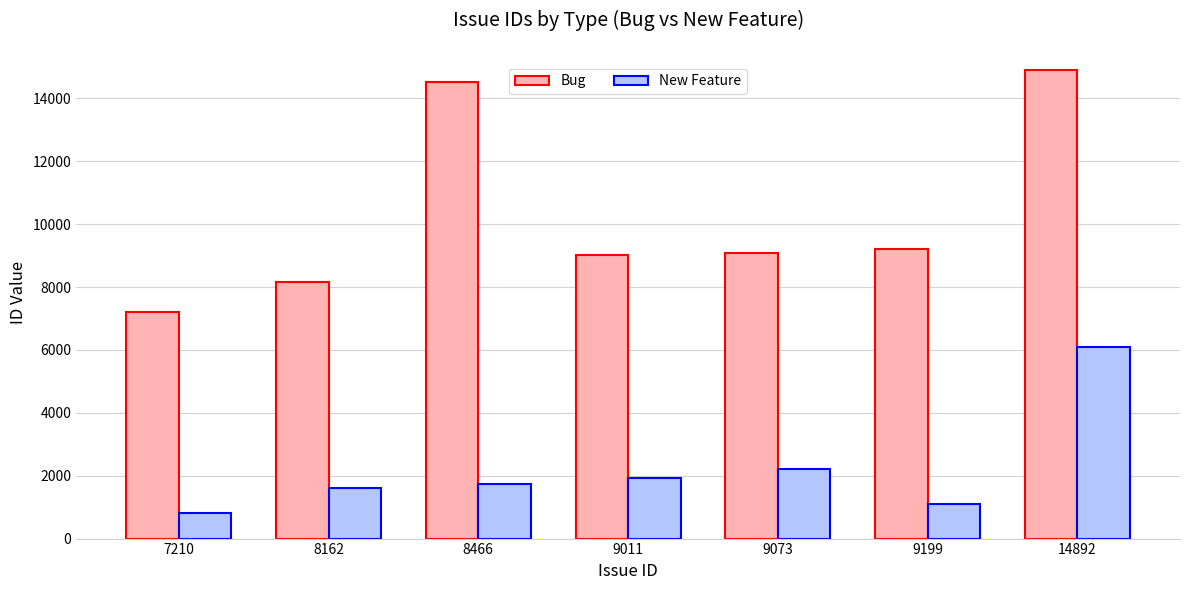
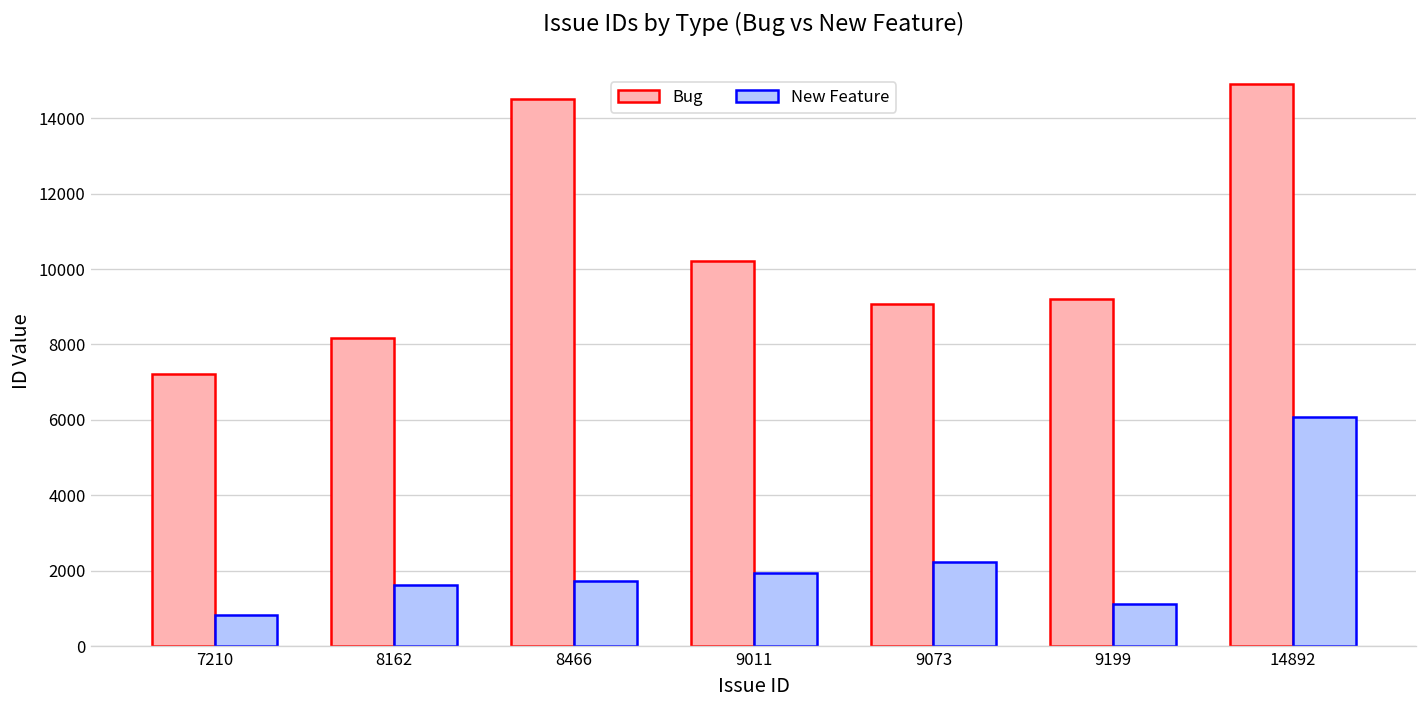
  {
    "Bug": {
      "7210": 7200,
      "8162": 8200,
      "8466": 14500,
-     "9011": 9000,
+     "9011": 10200,
      "9073": 9100,
      "9199": 9200,
      "14892": 14900
    },
    "New Feature": {
      "7210": 800,
      "8162": 1600,
      "8466": 1700,
      "9011": 1900,
      "9073": 2200,
      "9199": 1100,
      "14892": 6100
    }
  }
